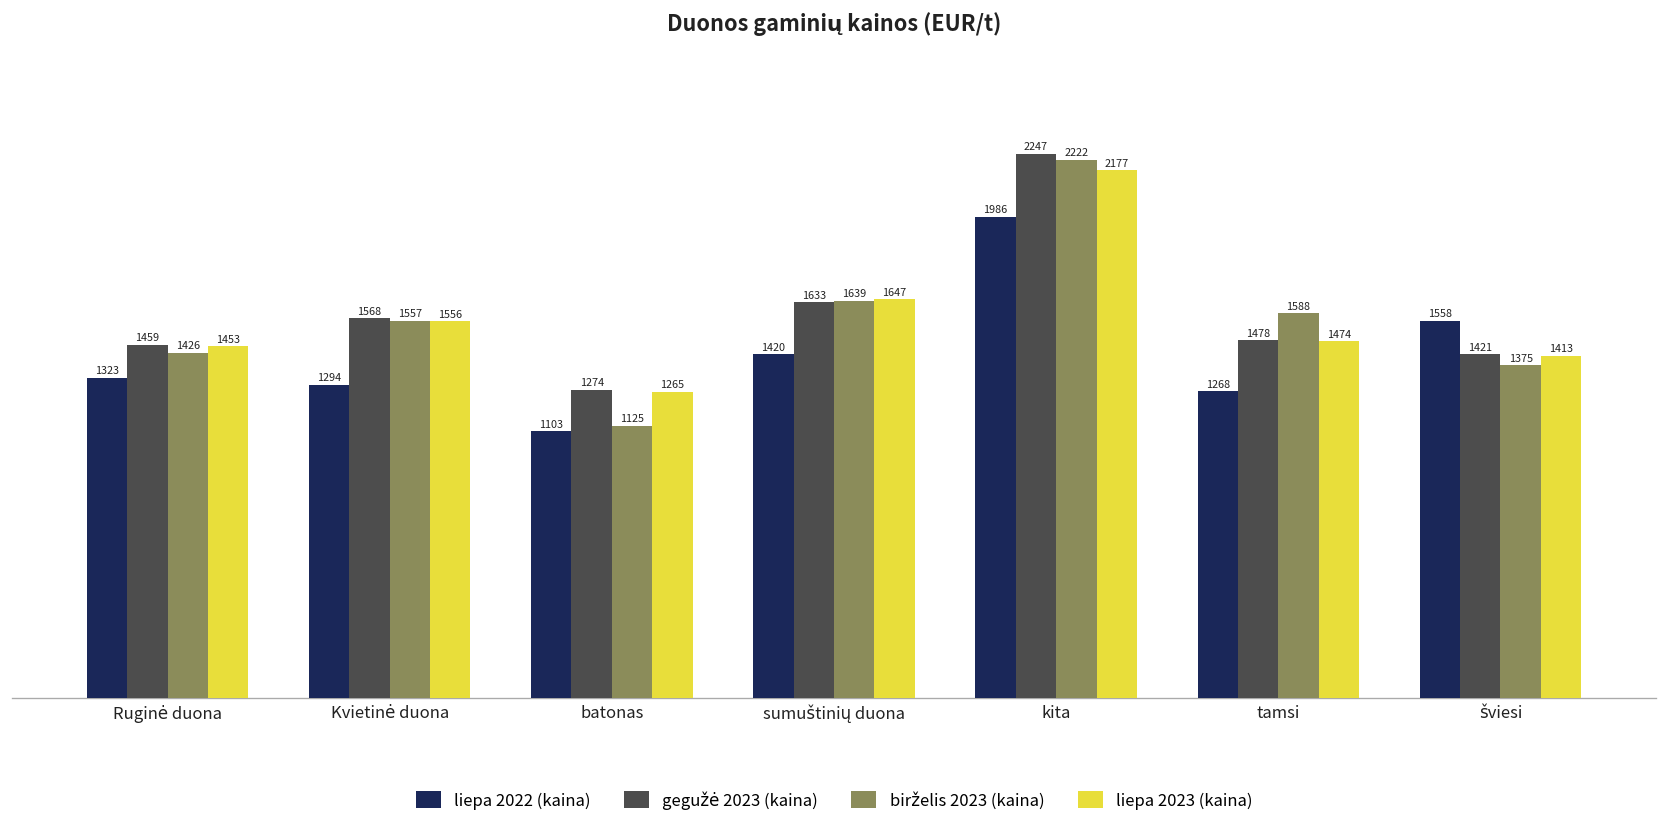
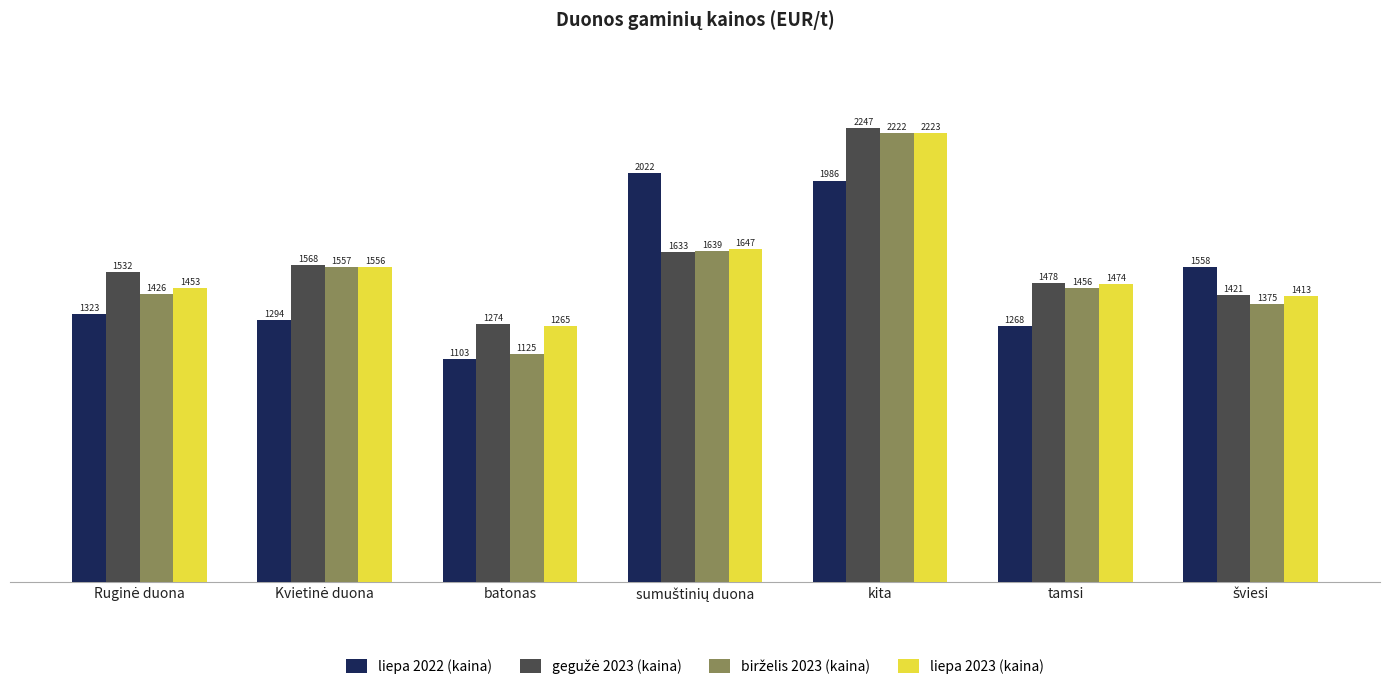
  {
    "liepa 2022 (kaina)": {
      "Ruginė duona": 1323,
      "Kvietinė duona": 1294,
      "batonas": 1103,
-     "sumuštinių duona": 1420,
+     "sumuštinių duona": 2022,
      "kita": 1986,
      "tamsi": 1268,
      "šviesi": 1558
    },
    "gegužė 2023 (kaina)": {
-     "Ruginė duona": 1459,
+     "Ruginė duona": 1532,
      "Kvietinė duona": 1568,
      "batonas": 1274,
      "sumuštinių duona": 1633,
      "kita": 2247,
      "tamsi": 1478,
      "šviesi": 1421
    },
    "birželis 2023 (kaina)": {
      "Ruginė duona": 1426,
      "Kvietinė duona": 1557,
      "batonas": 1125,
      "sumuštinių duona": 1639,
      "kita": 2222,
-     "tamsi": 1588,
+     "tamsi": 1456,
      "šviesi": 1375
    },
    "liepa 2023 (kaina)": {
      "Ruginė duona": 1453,
      "Kvietinė duona": 1556,
      "batonas": 1265,
      "sumuštinių duona": 1647,
-     "kita": 2177,
+     "kita": 2223,
      "tamsi": 1474,
      "šviesi": 1413
    }
  }
